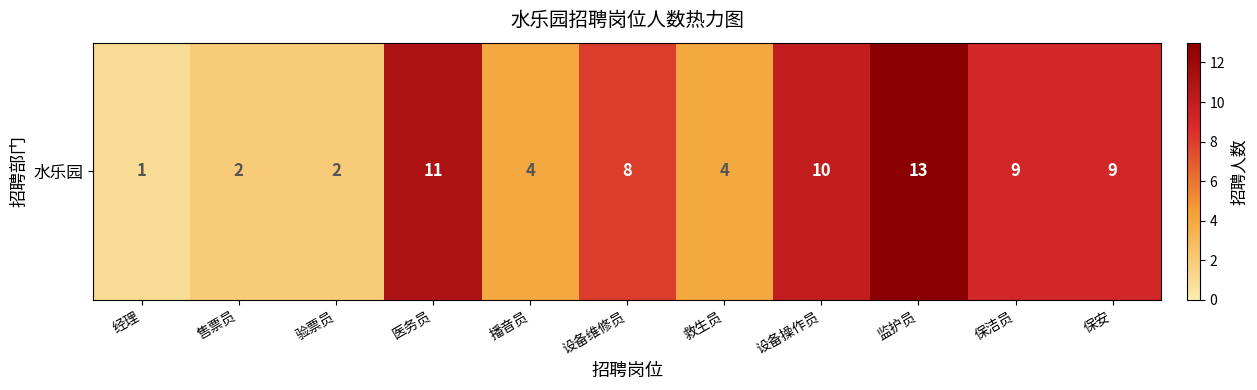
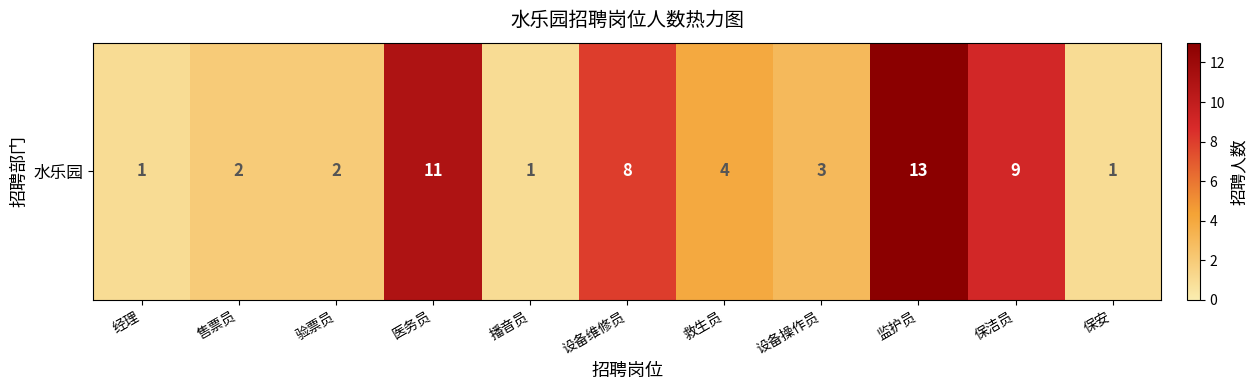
  {
    "水乐园": {
      "经理": 1,
      "售票员": 2,
      "验票员": 2,
      "医务员": 11,
-     "播音员": 4,
+     "播音员": 1,
      "设备维修员": 8,
      "救生员": 4,
-     "设备操作员": 10,
+     "设备操作员": 3,
      "监护员": 13,
      "保洁员": 9,
-     "保安": 9
+     "保安": 1
    }
  }
